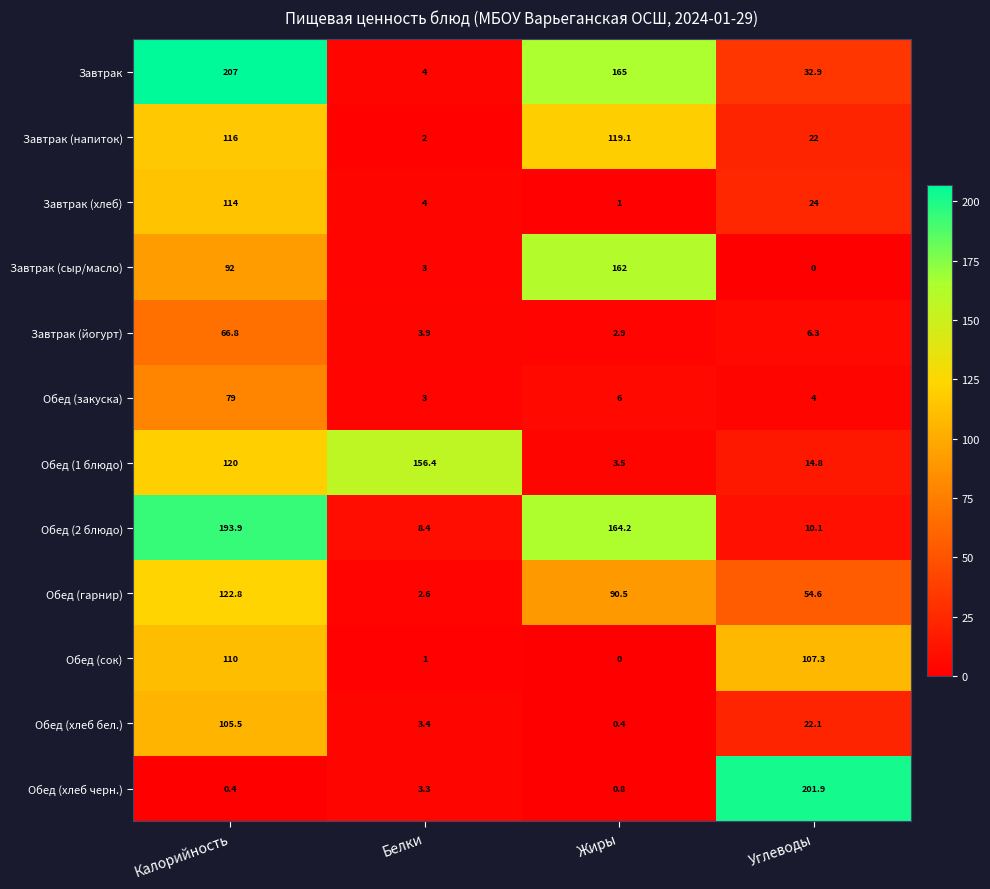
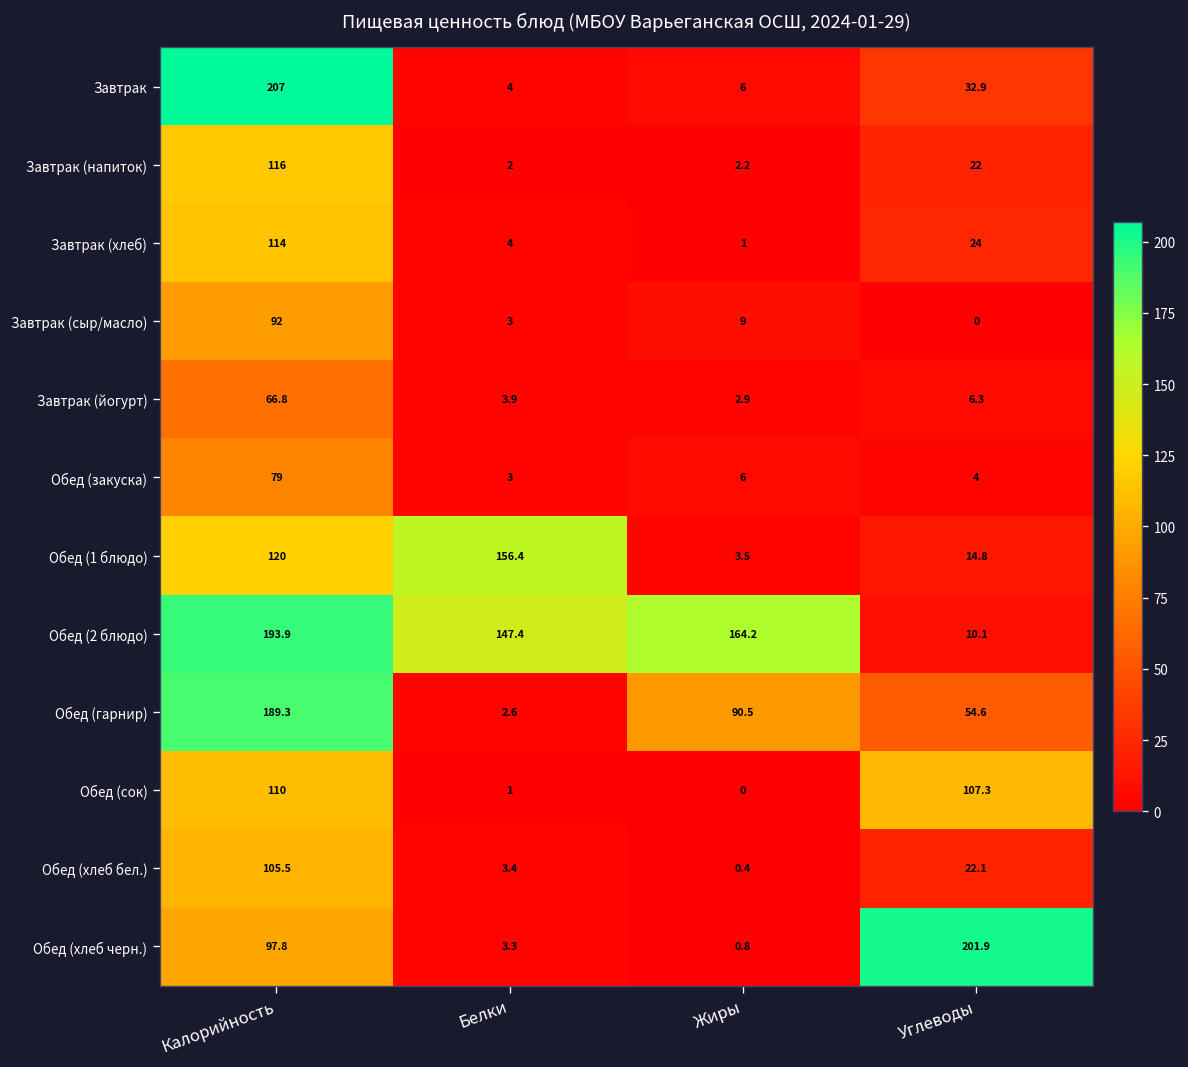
  {
    "Завтрак": {
      "Калорийность": 207,
      "Белки": 4,
-     "Жиры": 165,
+     "Жиры": 6,
      "Углеводы": 32.9
    },
    "Завтрак (напиток)": {
      "Калорийность": 116,
      "Белки": 2,
-     "Жиры": 119.1,
+     "Жиры": 2.2,
      "Углеводы": 22
    },
    "Завтрак (хлеб)": {
      "Калорийность": 114,
      "Белки": 4,
      "Жиры": 1,
      "Углеводы": 24
    },
    "Завтрак (сыр/масло)": {
      "Калорийность": 92,
      "Белки": 3,
-     "Жиры": 162,
+     "Жиры": 9,
      "Углеводы": 0
    },
    "Завтрак (йогурт)": {
      "Калорийность": 66.8,
      "Белки": 3.9,
      "Жиры": 2.9,
      "Углеводы": 6.3
    },
    "Обед (закуска)": {
      "Калорийность": 79,
      "Белки": 3,
      "Жиры": 6,
      "Углеводы": 4
    },
    "Обед (1 блюдо)": {
      "Калорийность": 120,
      "Белки": 156.4,
      "Жиры": 3.5,
      "Углеводы": 14.8
    },
    "Обед (2 блюдо)": {
      "Калорийность": 193.9,
-     "Белки": 8.4,
+     "Белки": 147.4,
      "Жиры": 164.2,
      "Углеводы": 10.1
    },
    "Обед (гарнир)": {
-     "Калорийность": 122.8,
+     "Калорийность": 189.3,
      "Белки": 2.6,
      "Жиры": 90.5,
      "Углеводы": 54.6
    },
    "Обед (сок)": {
      "Калорийность": 110,
      "Белки": 1,
      "Жиры": 0,
      "Углеводы": 107.3
    },
    "Обед (хлеб бел.)": {
      "Калорийность": 105.5,
      "Белки": 3.4,
      "Жиры": 0.4,
      "Углеводы": 22.1
    },
    "Обед (хлеб черн.)": {
-     "Калорийность": 0.4,
+     "Калорийность": 97.8,
      "Белки": 3.3,
      "Жиры": 0.8,
      "Углеводы": 201.9
    }
  }
